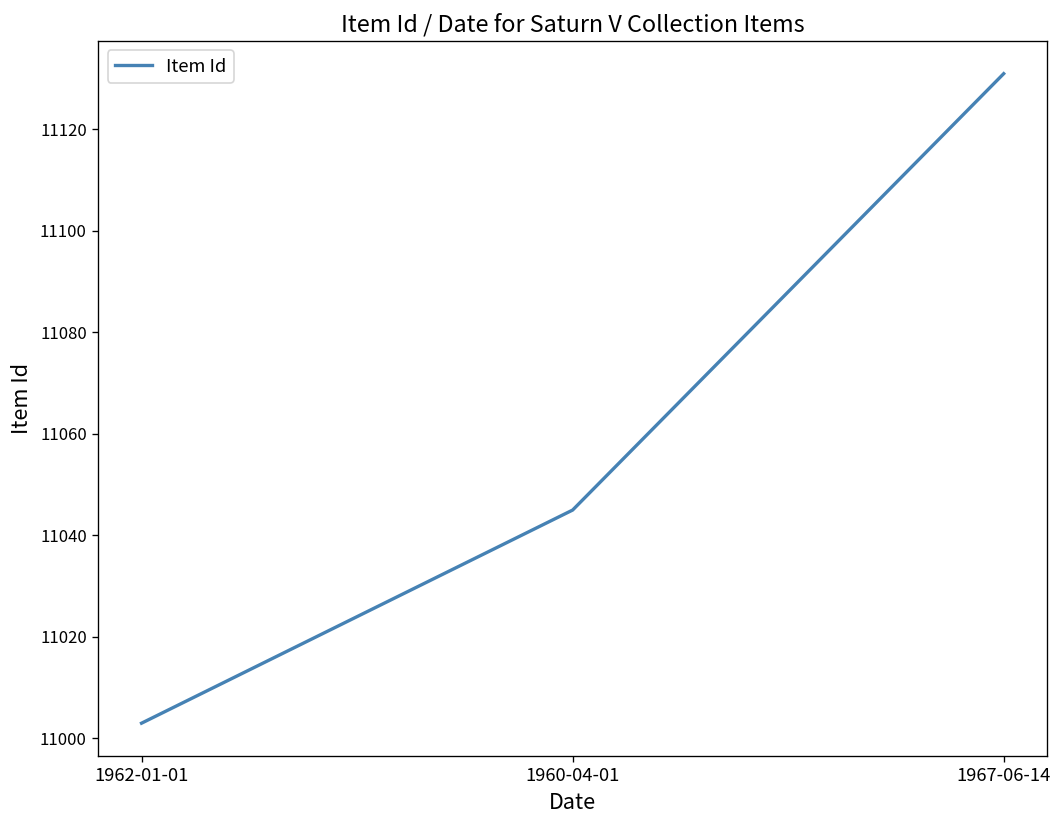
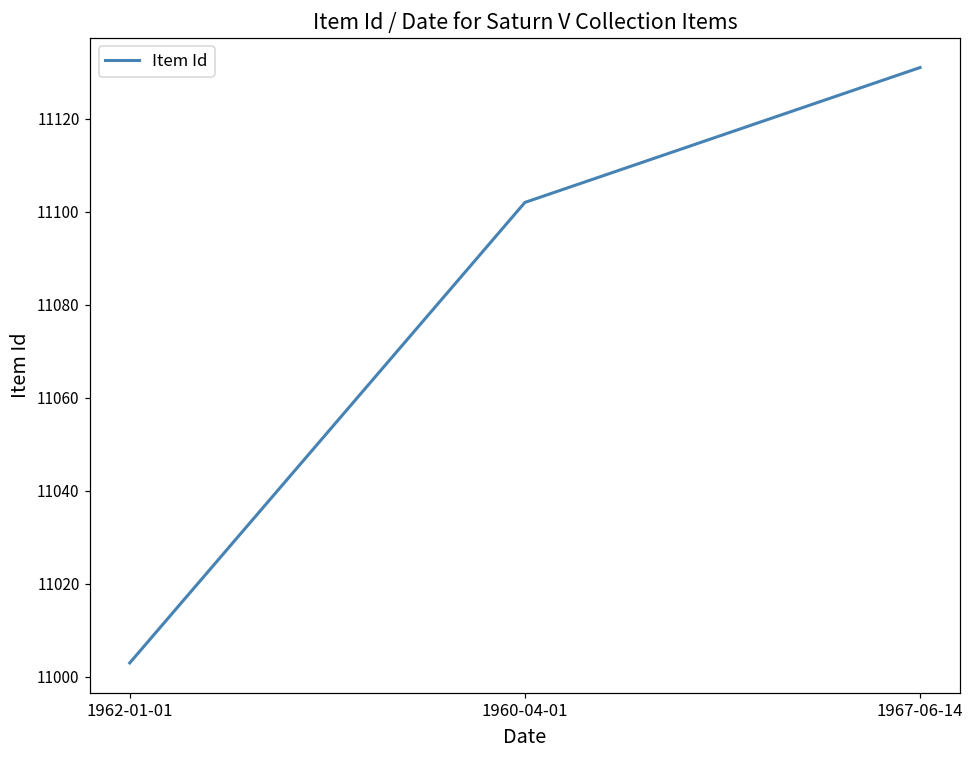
  {
    "1962-01-01": 11003,
-   "1960-04-01": 11045,
+   "1960-04-01": 11102,
    "1967-06-14": 11131
  }
